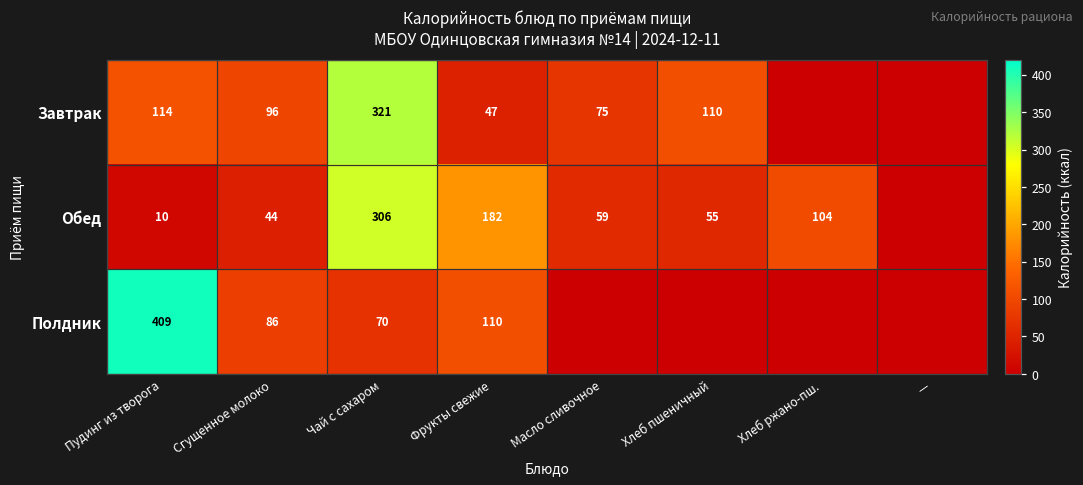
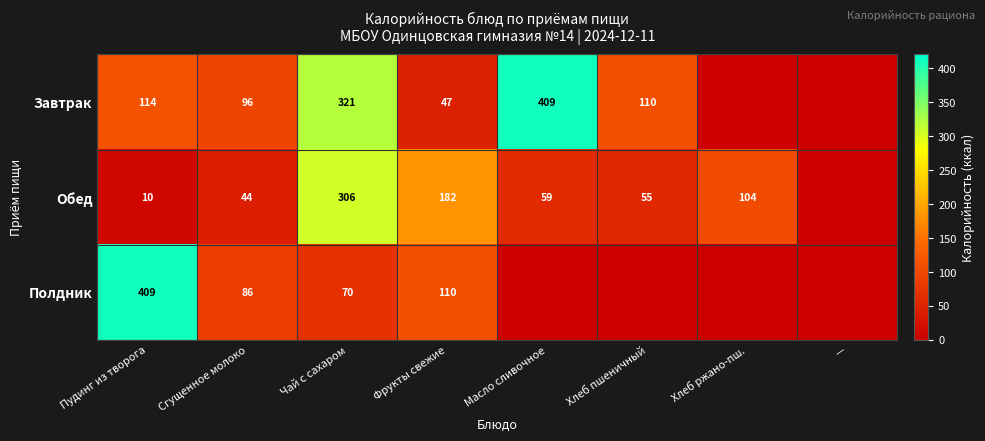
  {
    "Завтрак": {
      "Пудинг из творога": 114,
      "Сгущенное молоко": 96,
      "Чай с сахаром": 321,
      "Фрукты свежие": 47,
-     "Масло сливочное": 75,
+     "Масло сливочное": 409,
      "Хлеб пшеничный": 110
    },
    "Обед": {
      "Пудинг из творога": 10,
      "Сгущенное молоко": 44,
      "Чай с сахаром": 306,
      "Фрукты свежие": 182,
      "Масло сливочное": 59,
      "Хлеб пшеничный": 55,
      "Хлеб ржано-пш.": 104
    },
    "Полдник": {
      "Пудинг из творога": 409,
      "Сгущенное молоко": 86,
      "Чай с сахаром": 70,
      "Фрукты свежие": 110
    }
  }
